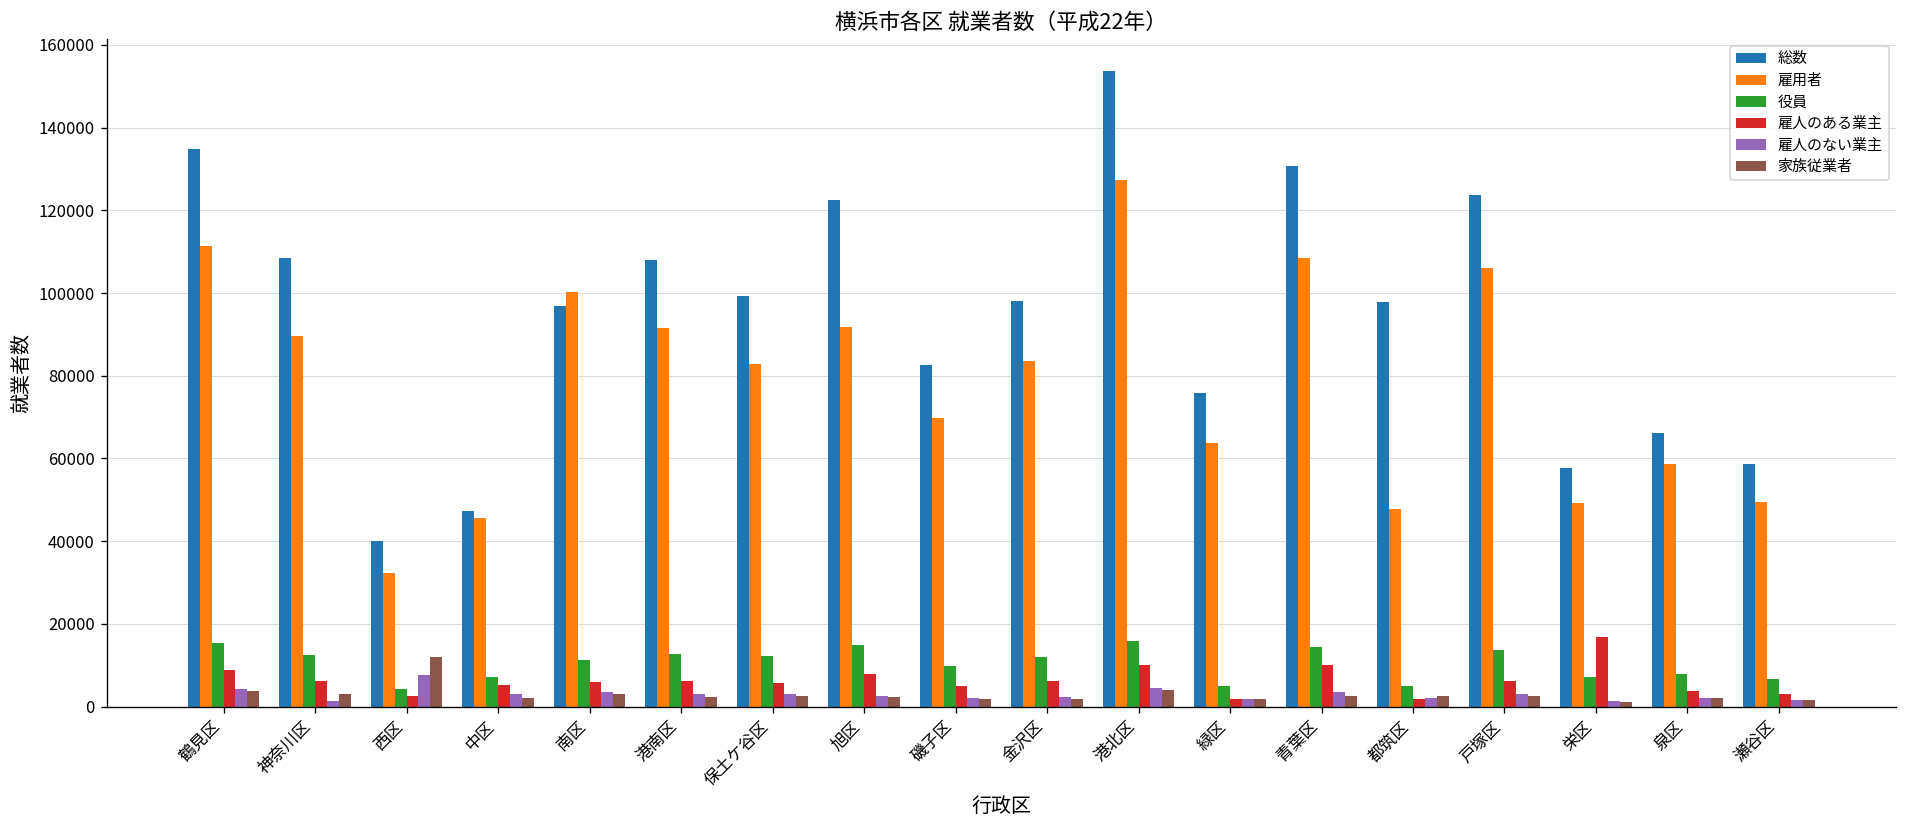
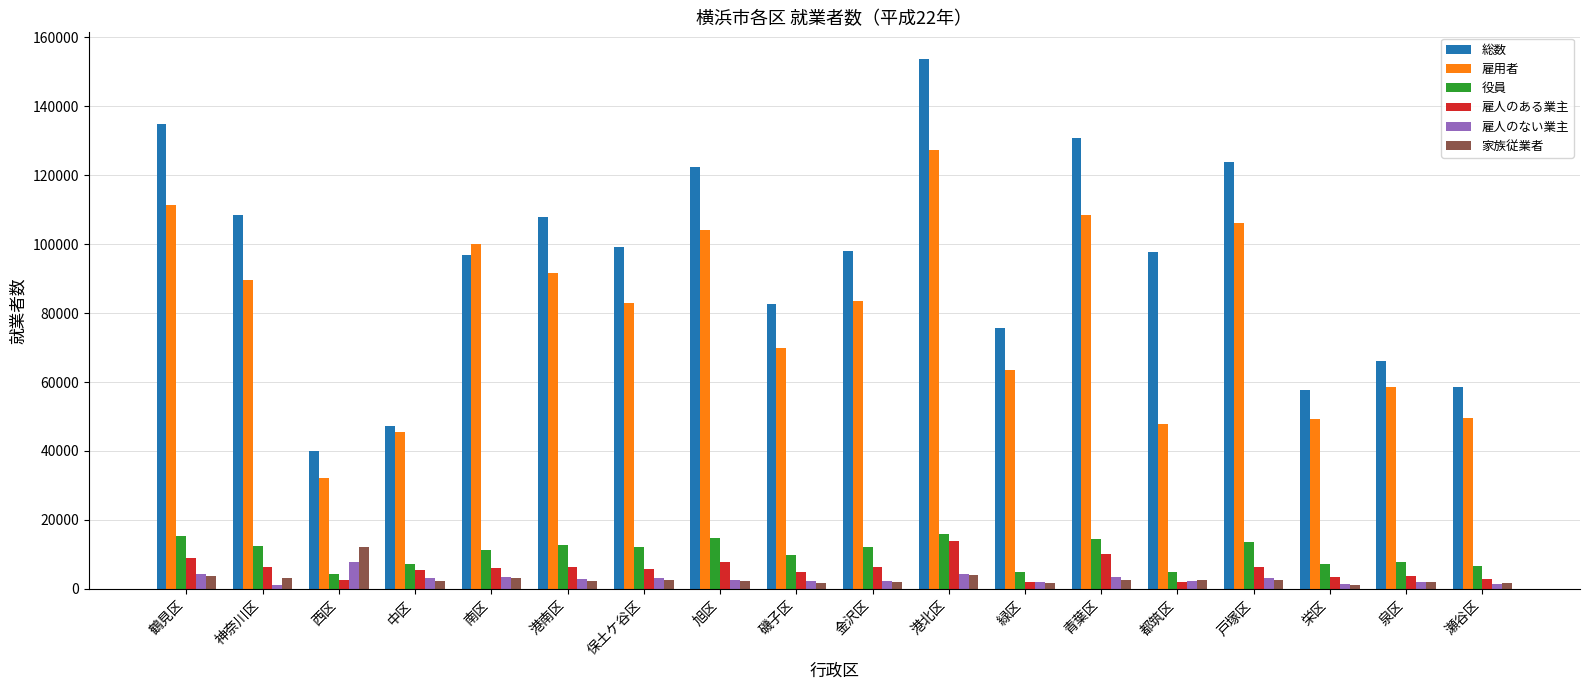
  {
    "総数": {
      "鶴見区": 135000,
      "神奈川区": 108000,
      "西区": 40000,
      "中区": 47000,
      "南区": 97000,
      "港南区": 108000,
      "保土ケ谷区": 99000,
      "旭区": 122000,
      "磯子区": 83000,
      "金沢区": 98000,
      "港北区": 154000,
      "緑区": 76000,
      "青葉区": 131000,
      "都筑区": 98000,
      "戸塚区": 124000,
      "栄区": 58000,
      "泉区": 66000,
      "瀬谷区": 59000
    },
    "雇用者": {
      "鶴見区": 111000,
      "神奈川区": 90000,
      "西区": 32000,
      "中区": 46000,
      "南区": 100000,
      "港南区": 92000,
      "保土ケ谷区": 83000,
-     "旭区": 92000,
+     "旭区": 104000,
      "磯子区": 70000,
      "金沢区": 84000,
      "港北区": 127000,
      "緑区": 64000,
      "青葉区": 109000,
      "都筑区": 48000,
      "戸塚区": 106000,
      "栄区": 49000,
      "泉区": 59000,
      "瀬谷区": 50000
    },
    "役員": {
      "鶴見区": 15000,
      "神奈川区": 12000,
      "西区": 4000,
      "中区": 7000,
      "南区": 11000,
      "港南区": 13000,
      "保土ケ谷区": 12000,
      "旭区": 15000,
      "磯子区": 10000,
      "金沢区": 12000,
      "港北区": 16000,
      "緑区": 5000,
      "青葉区": 14000,
      "都筑区": 5000,
      "戸塚区": 14000,
      "栄区": 7000,
      "泉区": 8000,
      "瀬谷区": 7000
    },
    "雇人のある業主": {
      "鶴見区": 9000,
      "神奈川区": 6000,
      "西区": 3000,
      "中区": 5000,
      "南区": 6000,
      "港南区": 6000,
      "保土ケ谷区": 6000,
      "旭区": 8000,
      "磯子区": 5000,
      "金沢区": 6000,
-     "港北区": 10000,
+     "港北区": 14000,
      "緑区": 2000,
      "青葉区": 10000,
      "都筑区": 2000,
      "戸塚区": 6000,
-     "栄区": 17000,
+     "栄区": 3000,
      "泉区": 4000,
      "瀬谷区": 3000
    },
    "雇人のない業主": {
      "鶴見区": 4000,
      "神奈川区": 1000,
      "西区": 8000,
      "中区": 3000,
      "南区": 3000,
      "港南区": 3000,
      "保土ケ谷区": 3000,
      "旭区": 3000,
      "磯子区": 2000,
      "金沢区": 2000,
      "港北区": 4000,
      "緑区": 2000,
      "青葉区": 3000,
      "都筑区": 2000,
      "戸塚区": 3000,
      "栄区": 1000,
      "泉区": 2000,
      "瀬谷区": 2000
    },
    "家族従業者": {
      "鶴見区": 4000,
      "神奈川区": 3000,
      "西区": 12000,
      "中区": 2000,
      "南区": 3000,
      "港南区": 2000,
      "保土ケ谷区": 3000,
      "旭区": 2000,
      "磯子区": 2000,
      "金沢区": 2000,
      "港北区": 4000,
      "緑区": 2000,
      "青葉区": 3000,
      "都筑区": 2000,
      "戸塚区": 3000,
      "栄区": 1000,
      "泉区": 2000,
      "瀬谷区": 2000
    }
  }
